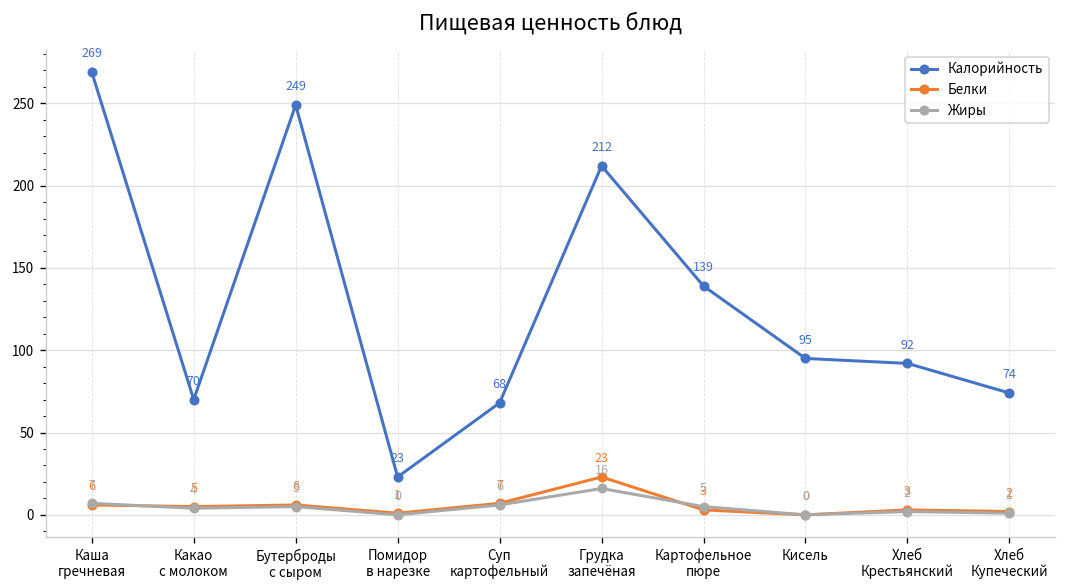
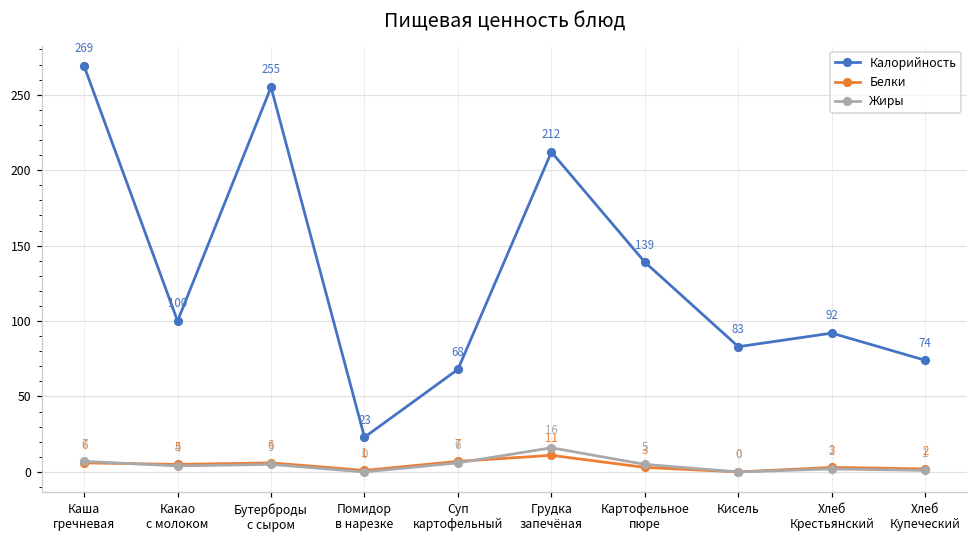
  {
    "Калорийность": {
      "Каша гречневая": 269,
-     "Какао с молоком": 70,
-     "Бутерброды с сыром": 249,
+     "Какао с молоком": 100,
+     "Бутерброды с сыром": 255,
      "Помидор в нарезке": 23,
      "Суп картофельный": 68,
      "Грудка запечёная": 212,
      "Картофельное пюре": 139,
-     "Кисель": 95,
+     "Кисель": 83,
      "Хлеб Крестьянский": 92,
      "Хлеб Купеческий": 74
    },
    "Белки": {
-     "Грудка запечёная": 23
+     "Грудка запечёная": 11
    }
  }
